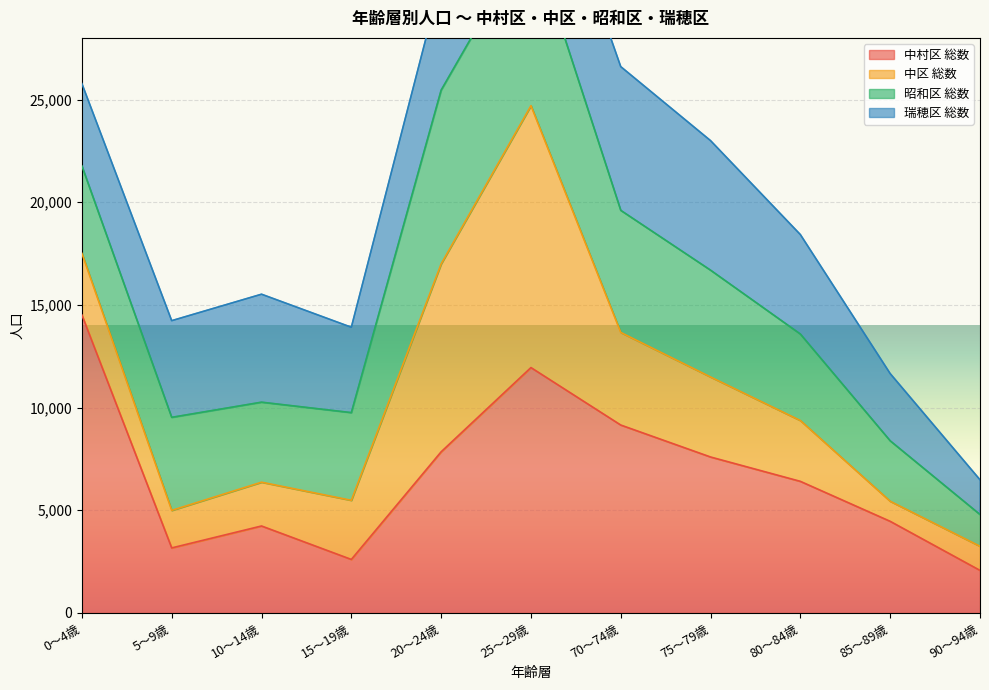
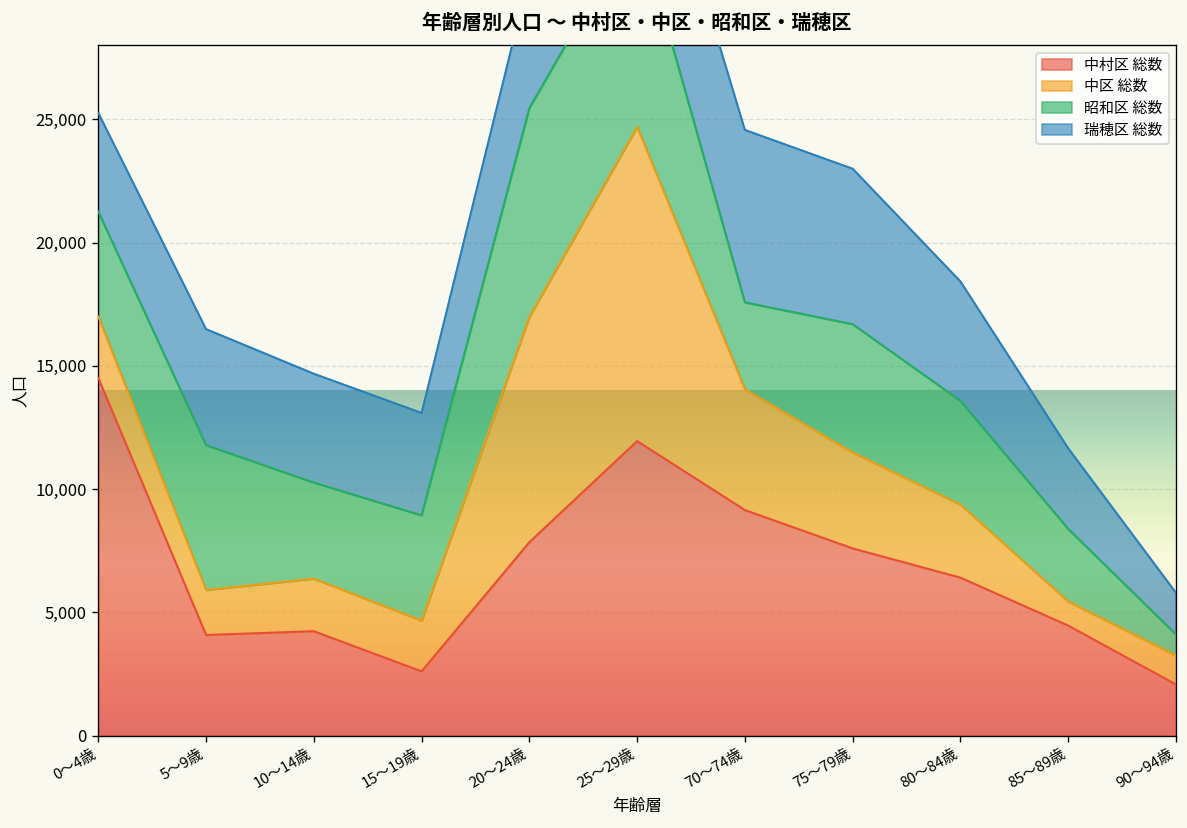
  {
    "中村区 総数": {
      "0～4歳": "14,500",
-     "5～9歳": "3,200",
+     "5～9歳": "4,100",
      "10～14歳": "4,200",
      "15～19歳": "2,600",
      "20～24歳": "7,800",
      "25～29歳": "11,900",
      "70～74歳": "9,200",
      "75～79歳": "7,600",
      "80～84歳": "6,400",
      "85～89歳": "4,500",
      "90～94歳": "2,100"
    },
    "中区 総数": {
-     "0～4歳": "3,000",
+     "0～4歳": "2,500",
      "5～9歳": "1,800",
      "10～14歳": "2,100",
-     "15～19歳": "2,900",
+     "15～19歳": "2,100",
      "20～24歳": "9,200",
      "25～29歳": "12,800",
-     "70～74歳": "4,500",
+     "70～74歳": "4,900",
      "75～79歳": "3,900",
      "80～84歳": "3,000",
      "85～89歳": "1,000",
      "90～94歳": "1,200"
    },
    "昭和区 総数": {
      "0～4歳": "4,300",
-     "5～9歳": "4,500",
+     "5～9歳": "5,900",
      "10～14歳": "3,900",
      "15～19歳": "4,300",
      "20～24歳": "8,500",
-     "70～74歳": "5,900",
+     "70～74歳": "3,500",
      "75～79歳": "5,200",
      "80～84歳": "4,200",
      "85～89歳": "2,900",
-     "90～94歳": "1,500"
+     "90～94歳": "900"
    },
    "瑞穂区 総数": {
      "0～4歳": "4,000",
      "5～9歳": "4,700",
-     "10～14歳": "5,300",
+     "10～14歳": "4,400",
      "15～19歳": "4,200",
      "70～74歳": "7,000",
      "75～79歳": "6,300",
      "80～84歳": "4,800",
      "85～89歳": "3,300",
      "90～94歳": "1,700"
    }
  }
